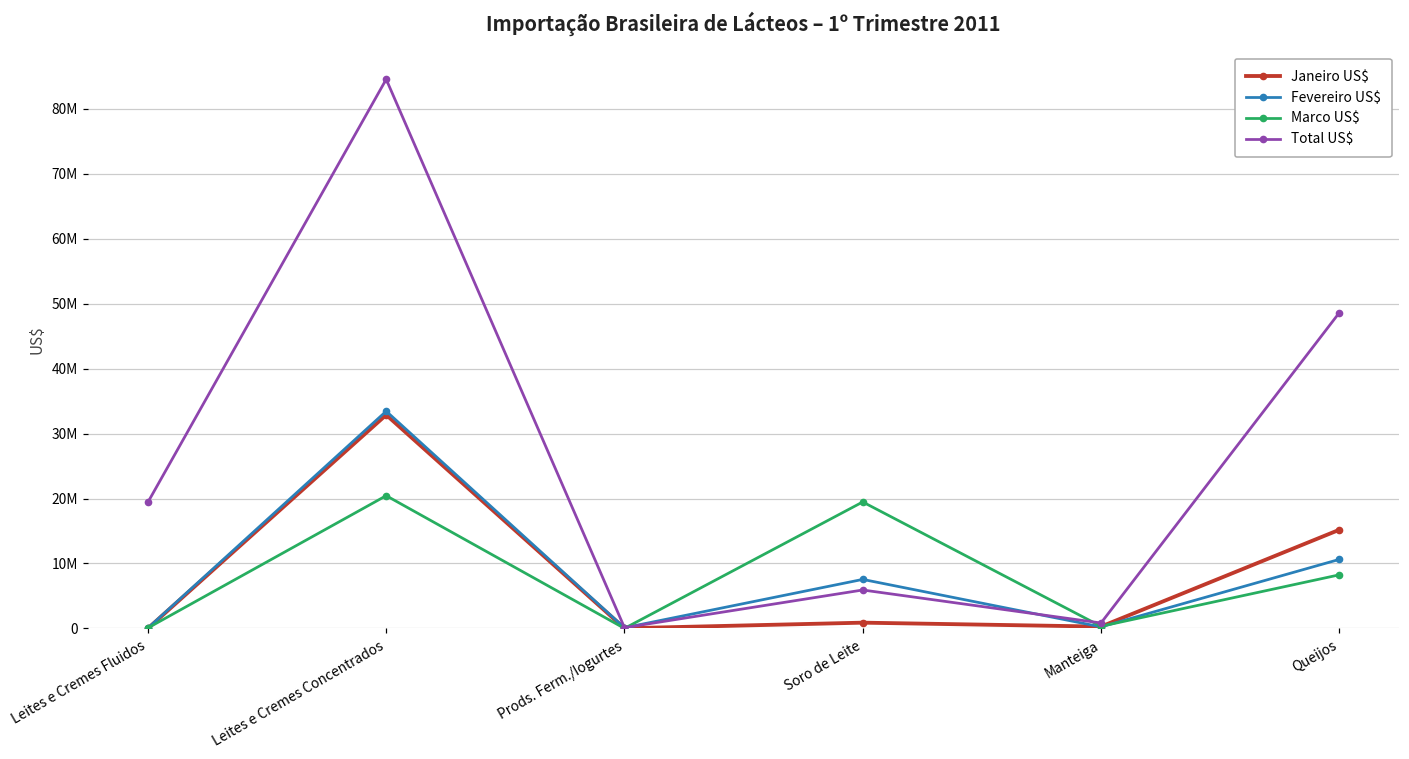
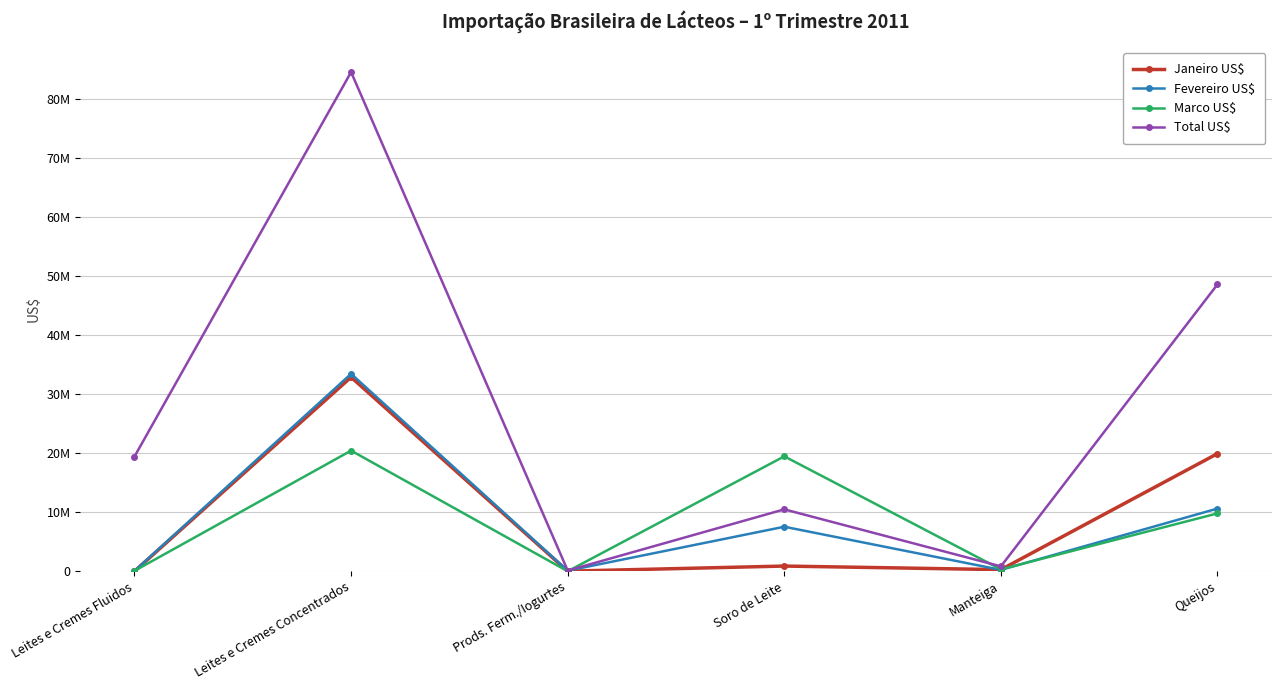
  {
    "Janeiro US$": {
      "Leites e Cremes Concentrados": 33000000,
      "Soro de Leite": 1000000,
-     "Queijos": 15000000
+     "Queijos": 20000000
    },
    "Fevereiro US$": {
      "Leites e Cremes Concentrados": 33000000,
      "Soro de Leite": 8000000,
      "Queijos": 11000000
    },
    "Marco US$": {
      "Leites e Cremes Concentrados": 20000000,
      "Soro de Leite": 19000000,
-     "Queijos": 8000000
+     "Queijos": 10000000
    },
    "Total US$": {
      "Leites e Cremes Fluidos": 19000000,
      "Leites e Cremes Concentrados": 85000000,
-     "Soro de Leite": 6000000,
+     "Soro de Leite": 10000000,
      "Manteiga": 1000000,
      "Queijos": 49000000
    }
  }
